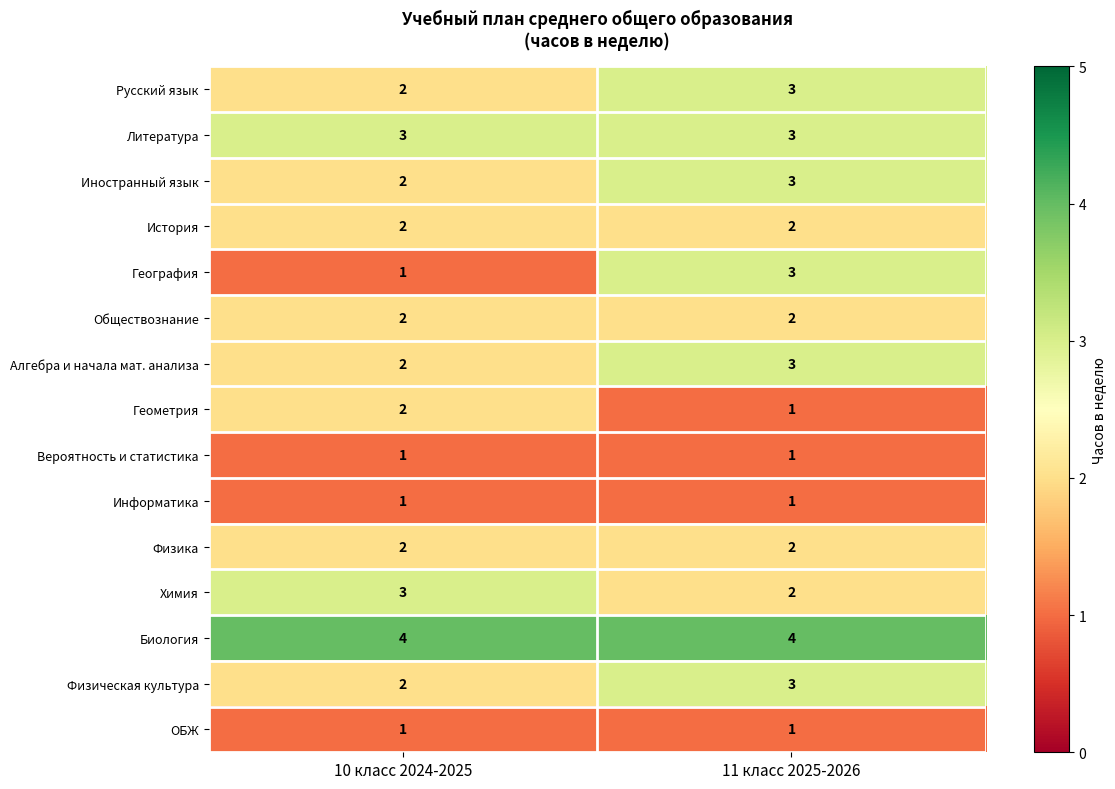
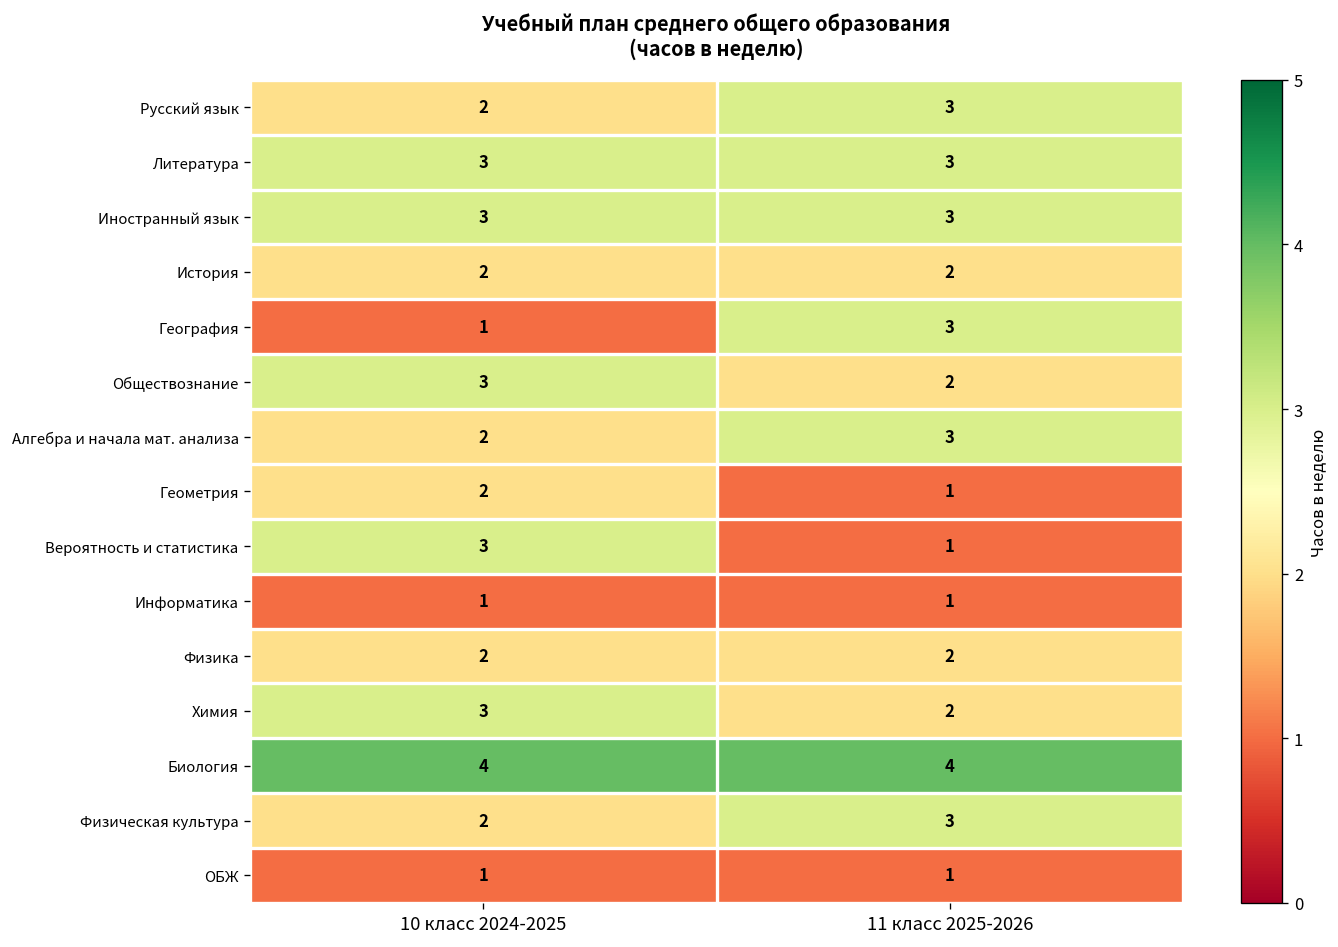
  {
    "Русский язык": {
      "10 класс 2024-2025": 2,
      "11 класс 2025-2026": 3
    },
    "Литература": {
      "10 класс 2024-2025": 3,
      "11 класс 2025-2026": 3
    },
    "Иностранный язык": {
-     "10 класс 2024-2025": 2,
+     "10 класс 2024-2025": 3,
      "11 класс 2025-2026": 3
    },
    "История": {
      "10 класс 2024-2025": 2,
      "11 класс 2025-2026": 2
    },
    "География": {
      "10 класс 2024-2025": 1,
      "11 класс 2025-2026": 3
    },
    "Обществознание": {
-     "10 класс 2024-2025": 2,
+     "10 класс 2024-2025": 3,
      "11 класс 2025-2026": 2
    },
    "Алгебра и начала мат. анализа": {
      "10 класс 2024-2025": 2,
      "11 класс 2025-2026": 3
    },
    "Геометрия": {
      "10 класс 2024-2025": 2,
      "11 класс 2025-2026": 1
    },
    "Вероятность и статистика": {
-     "10 класс 2024-2025": 1,
+     "10 класс 2024-2025": 3,
      "11 класс 2025-2026": 1
    },
    "Информатика": {
      "10 класс 2024-2025": 1,
      "11 класс 2025-2026": 1
    },
    "Физика": {
      "10 класс 2024-2025": 2,
      "11 класс 2025-2026": 2
    },
    "Химия": {
      "10 класс 2024-2025": 3,
      "11 класс 2025-2026": 2
    },
    "Биология": {
      "10 класс 2024-2025": 4,
      "11 класс 2025-2026": 4
    },
    "Физическая культура": {
      "10 класс 2024-2025": 2,
      "11 класс 2025-2026": 3
    },
    "ОБЖ": {
      "10 класс 2024-2025": 1,
      "11 класс 2025-2026": 1
    }
  }
